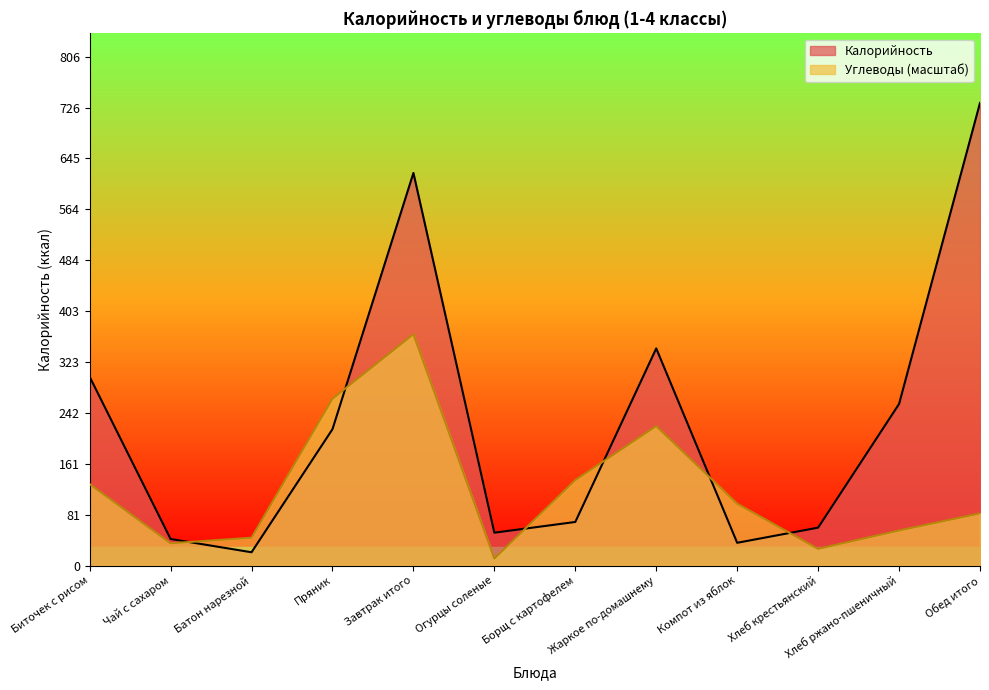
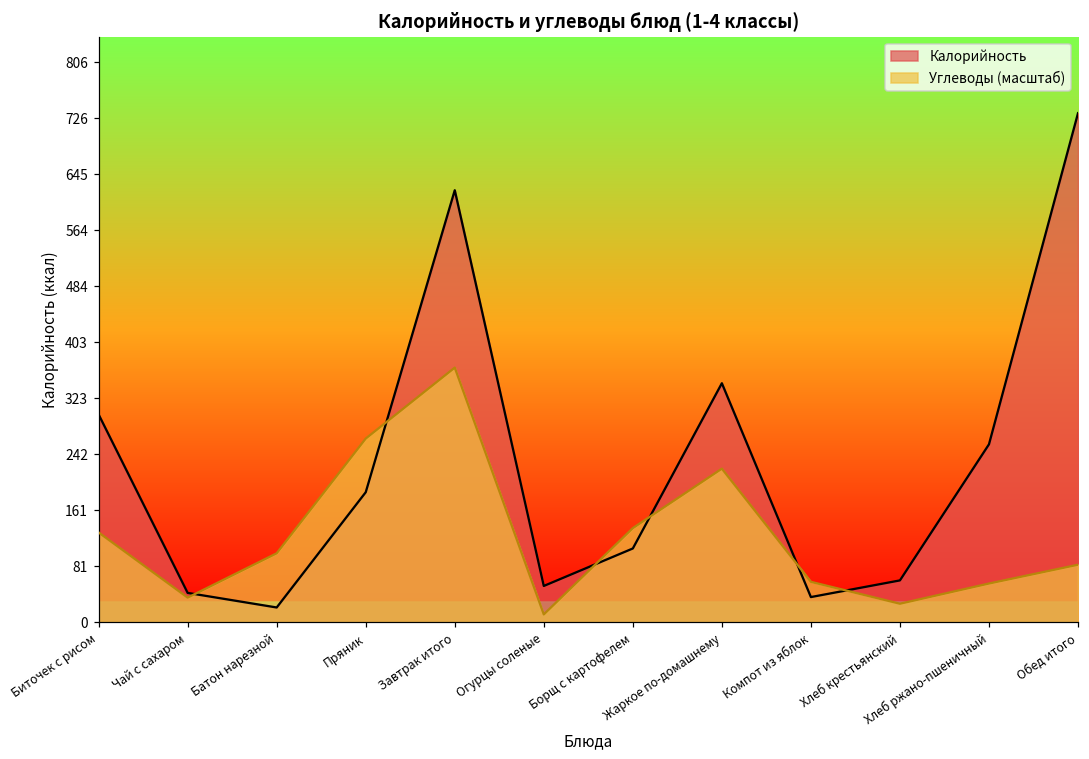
  {
    "Калорийность": {
      "Биточек с рисом": 300,
      "Чай с сахаром": 40,
-     "Пряник": 220,
+     "Пряник": 190,
      "Завтрак итого": 620,
      "Огурцы соленые": 50,
-     "Борщ с картофелем": 70,
+     "Борщ с картофелем": 110,
      "Жаркое по-домашнему": 340,
      "Компот из яблок": 40,
      "Хлеб крестьянский": 60,
      "Хлеб ржано-пшеничный": 260,
      "Обед итого": 730
    },
    "Углеводы (масштаб)": {
      "Биточек с рисом": 130,
      "Чай с сахаром": 40,
-     "Батон нарезной": 40,
+     "Батон нарезной": 100,
      "Пряник": 260,
      "Завтрак итого": 370,
      "Борщ с картофелем": 140,
      "Жаркое по-домашнему": 220,
-     "Компот из яблок": 100,
+     "Компот из яблок": 60,
      "Хлеб ржано-пшеничный": 60,
      "Обед итого": 80
    }
  }
